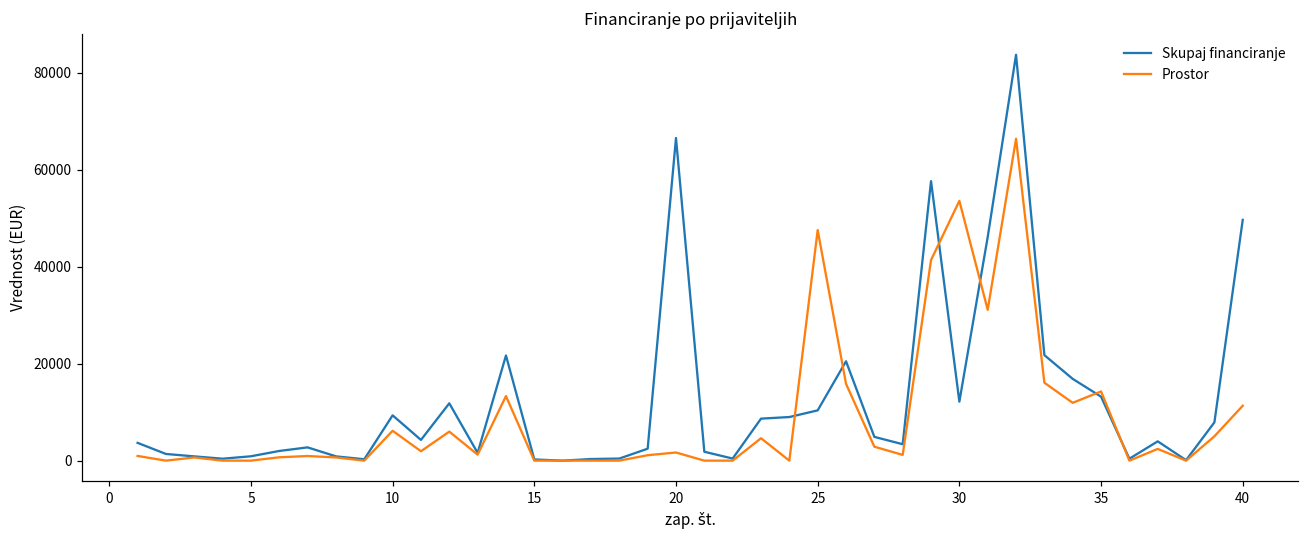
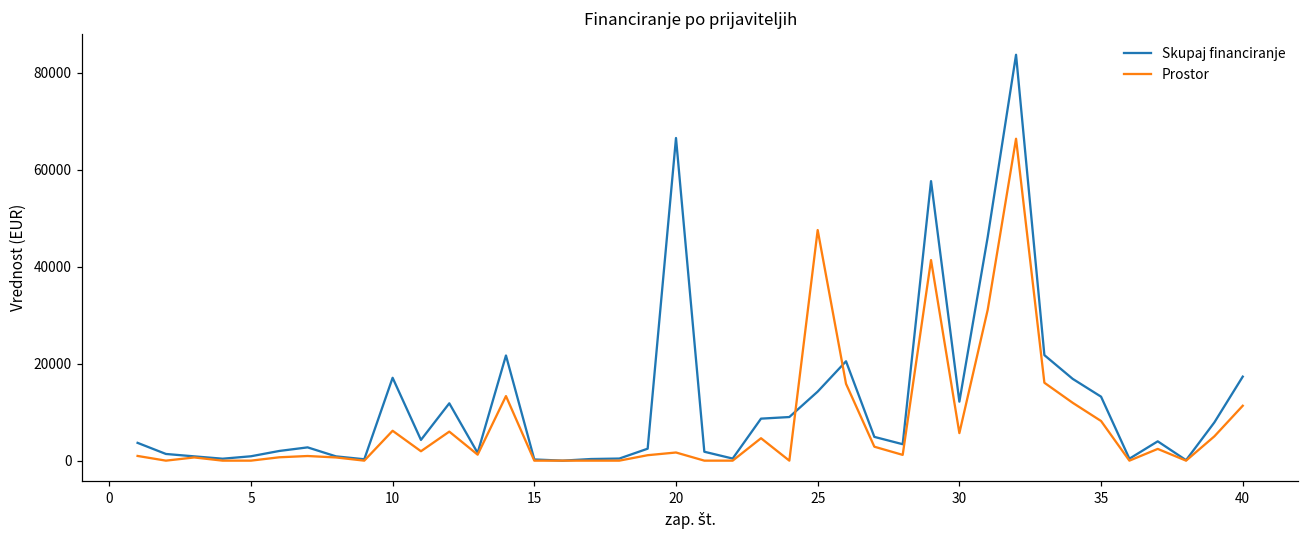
  {
    "Skupaj financiranje": {
      "5": 1000,
-     "10": 9000,
+     "10": 17000,
      "20": 67000,
-     "25": 10000,
+     "25": 14000,
      "30": 12000,
      "35": 13000,
-     "40": 50000
+     "40": 17000
    },
    "Prostor": {
      "5": 0,
      "10": 6000,
      "20": 2000,
      "25": 48000,
-     "30": 54000,
-     "35": 14000,
+     "30": 6000,
+     "35": 8000,
      "40": 11000
    }
  }
